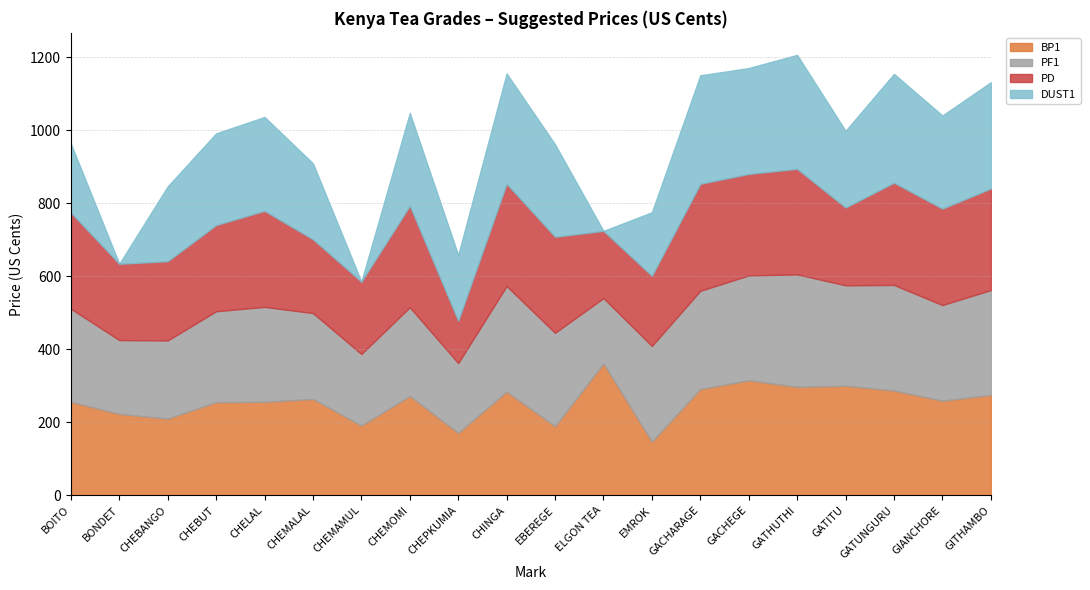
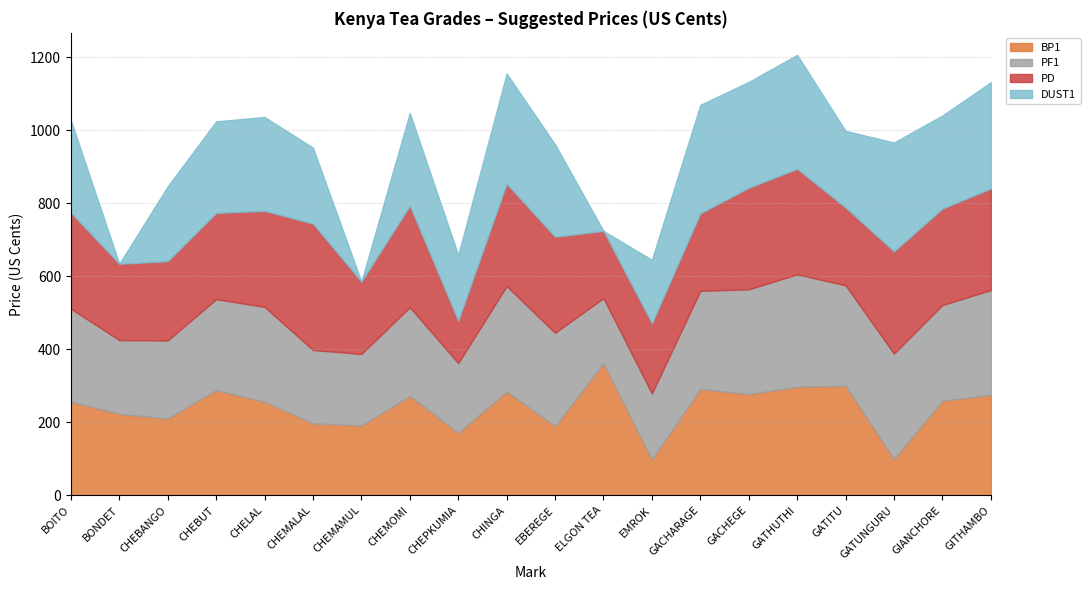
  {
    "BP1": {
      "BOITO": 260,
      "BONDET": 220,
      "CHEBANGO": 210,
-     "CHEBUT": 260,
+     "CHEBUT": 290,
      "CHELAL": 260,
-     "CHEMALAL": 260,
+     "CHEMALAL": 200,
      "CHEMAMUL": 190,
      "CHEMOMI": 270,
      "CHEPKUMIA": 170,
      "CHINGA": 280,
      "EBEREGE": 190,
      "ELGON TEA": 360,
-     "EMROK": 150,
+     "EMROK": 100,
      "GACHARAGE": 290,
-     "GACHEGE": 320,
+     "GACHEGE": 280,
      "GATHUTHI": 300,
      "GATITU": 300,
-     "GATUNGURU": 290,
+     "GATUNGURU": 100,
      "GIANCHORE": 260,
      "GITHAMBO": 280
    },
    "PF1": {
      "BOITO": 260,
      "BONDET": 200,
      "CHEBANGO": 210,
      "CHEBUT": 250,
      "CHELAL": 260,
-     "CHEMALAL": 240,
+     "CHEMALAL": 200,
      "CHEMAMUL": 200,
      "CHEMOMI": 240,
      "CHEPKUMIA": 190,
      "CHINGA": 290,
      "EBEREGE": 260,
      "ELGON TEA": 180,
-     "EMROK": 260,
+     "EMROK": 180,
      "GACHARAGE": 270,
      "GACHEGE": 290,
      "GATHUTHI": 310,
      "GATITU": 280,
      "GATUNGURU": 290,
      "GIANCHORE": 260,
      "GITHAMBO": 290
    },
    "PD": {
      "BOITO": 260,
      "CHEBANGO": 220,
      "CHEBUT": 240,
      "CHELAL": 260,
-     "CHEMALAL": 200,
+     "CHEMALAL": 350,
      "CHEMOMI": 280,
      "CHEPKUMIA": 120,
      "CHINGA": 280,
      "EBEREGE": 260,
      "EMROK": 190,
-     "GACHARAGE": 290,
+     "GACHARAGE": 210,
      "GACHEGE": 280,
      "GATHUTHI": 290,
      "GATITU": 210,
      "GATUNGURU": 280,
      "GIANCHORE": 260,
      "GITHAMBO": 280
    },
    "DUST1": {
-     "BOITO": 190,
+     "BOITO": 250,
      "CHEBANGO": 210,
      "CHEBUT": 250,
      "CHELAL": 260,
      "CHEMALAL": 210,
      "CHEMOMI": 250,
      "CHEPKUMIA": 180,
      "CHINGA": 300,
      "EBEREGE": 250,
      "EMROK": 170,
      "GACHARAGE": 300,
      "GACHEGE": 290,
      "GATHUTHI": 310,
      "GATITU": 210,
      "GATUNGURU": 300,
      "GIANCHORE": 260,
      "GITHAMBO": 290
    }
  }
